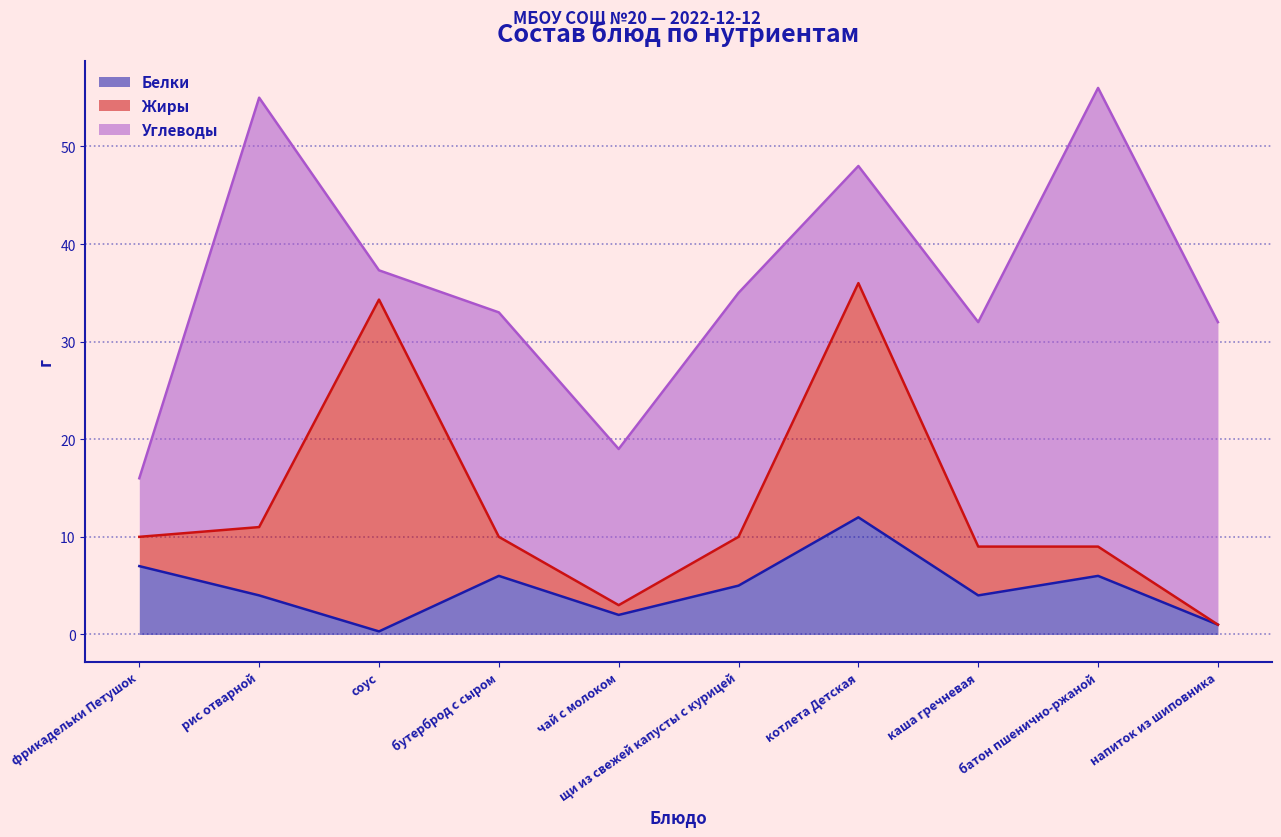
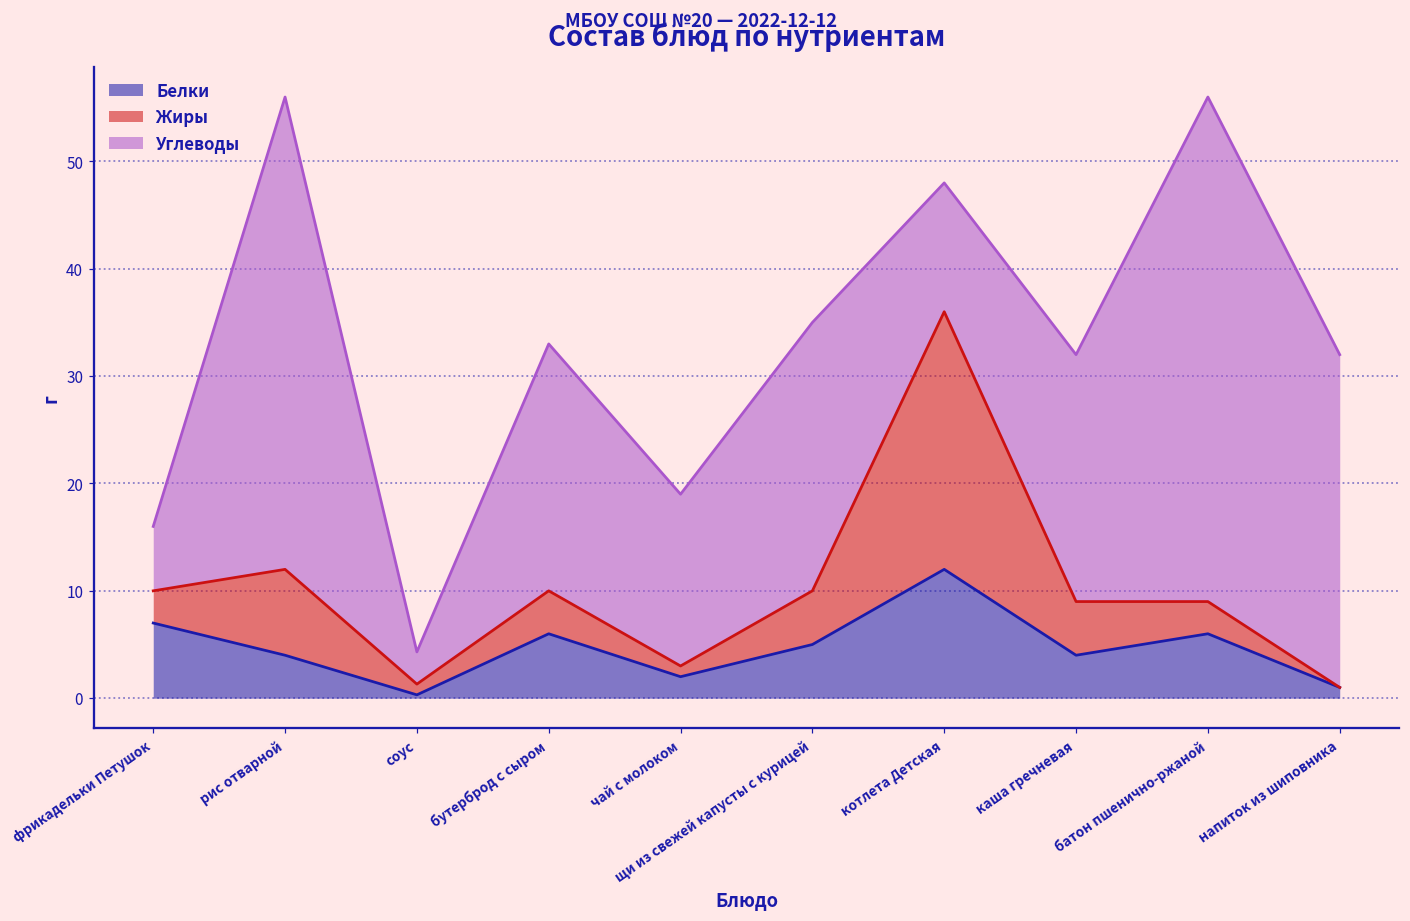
  {
    "Белки": {
      "фрикадельки Петушок": 7,
      "рис отварной": 4,
      "соус": 0,
      "бутерброд с сыром": 6,
      "чай с молоком": 2,
      "щи из свежей капусты с курицей": 5,
      "котлета Детская": 12,
      "каша гречневая": 4,
      "батон пшенично-ржаной": 6
    },
    "Жиры": {
      "фрикадельки Петушок": 3,
-     "рис отварной": 7,
-     "соус": 34,
+     "рис отварной": 8,
+     "соус": 1,
      "бутерброд с сыром": 4,
      "чай с молоком": 1,
      "щи из свежей капусты с курицей": 5,
      "котлета Детская": 24,
      "каша гречневая": 5,
      "батон пшенично-ржаной": 3
    },
    "Углеводы": {
      "фрикадельки Петушок": 6,
      "рис отварной": 44,
      "соус": 3,
      "бутерброд с сыром": 23,
      "чай с молоком": 16,
      "щи из свежей капусты с курицей": 25,
      "котлета Детская": 12,
      "каша гречневая": 23,
      "батон пшенично-ржаной": 47,
      "напиток из шиповника": 31
    }
  }
